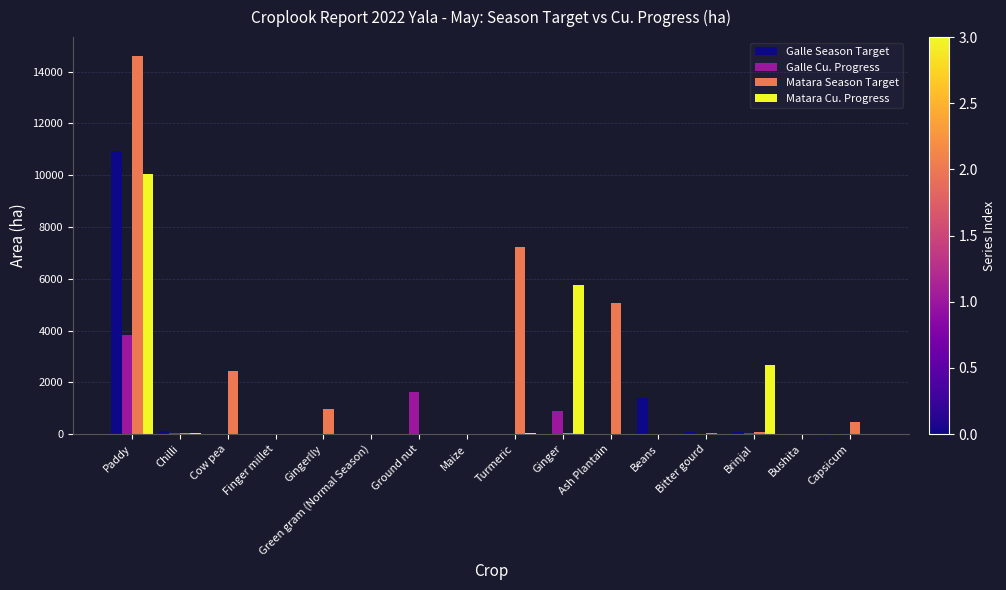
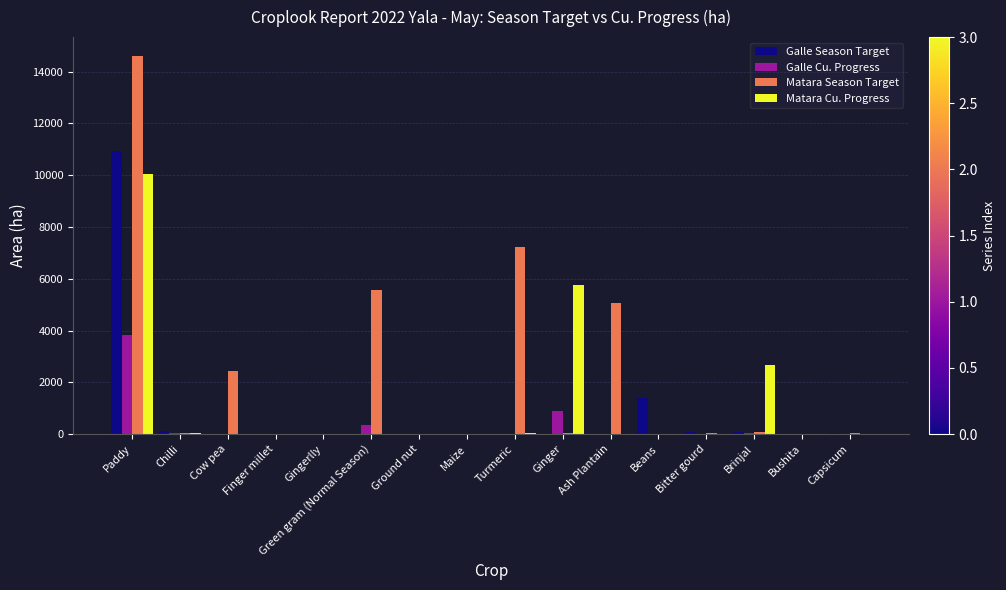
  {
    "Galle Season Target": {
      "Paddy": 10900,
      "Chilli": 100,
      "Cow pea": 0,
      "Finger millet": 0,
      "Gingerlly": 0,
      "Green gram (Normal Season)": 0,
      "Ground nut": 0,
      "Maize": 0,
      "Turmeric": 0,
      "Ginger": 0,
      "Ash Plantain": 0,
      "Beans": 1400,
      "Bushita": 0
    },
    "Galle Cu. Progress": {
      "Paddy": 3800,
      "Cow pea": 0,
      "Finger millet": 0,
      "Gingerlly": 0,
-     "Green gram (Normal Season)": 0,
-     "Ground nut": 1600,
+     "Green gram (Normal Season)": 300,
+     "Ground nut": 0,
      "Maize": 0,
      "Turmeric": 0,
      "Ginger": 900,
      "Ash Plantain": 0,
      "Beans": 0,
      "Bushita": 0
    },
    "Matara Season Target": {
      "Paddy": 14600,
      "Cow pea": 2400,
-     "Gingerlly": 1000,
-     "Green gram (Normal Season)": 0,
+     "Gingerlly": 0,
+     "Green gram (Normal Season)": 5600,
      "Turmeric": 7200,
      "Ash Plantain": 5100,
-     "Capsicum": 500
+     "Capsicum": 0
    },
    "Matara Cu. Progress": {
      "Paddy": 10000,
      "Ginger": 5800,
      "Brinjal": 2700
    }
  }
